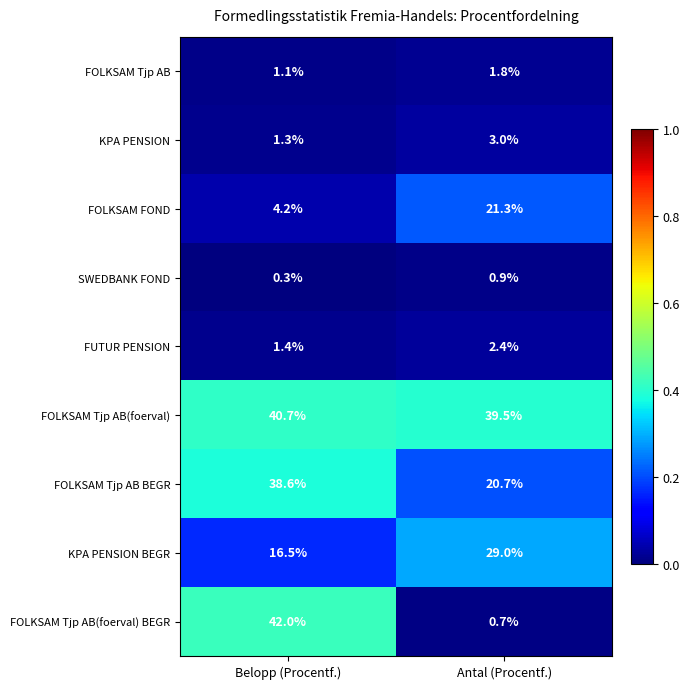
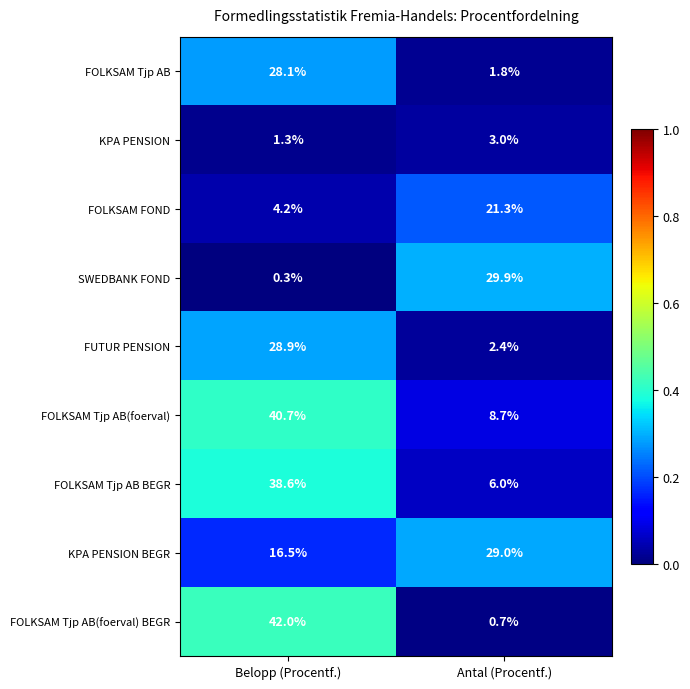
  {
    "FOLKSAM Tjp AB": {
-     "Belopp (Procentf.)": "1.1%",
+     "Belopp (Procentf.)": "28.1%",
      "Antal (Procentf.)": "1.8%"
    },
    "KPA PENSION": {
      "Belopp (Procentf.)": "1.3%",
      "Antal (Procentf.)": "3.0%"
    },
    "FOLKSAM FOND": {
      "Belopp (Procentf.)": "4.2%",
      "Antal (Procentf.)": "21.3%"
    },
    "SWEDBANK FOND": {
      "Belopp (Procentf.)": "0.3%",
-     "Antal (Procentf.)": "0.9%"
+     "Antal (Procentf.)": "29.9%"
    },
    "FUTUR PENSION": {
-     "Belopp (Procentf.)": "1.4%",
+     "Belopp (Procentf.)": "28.9%",
      "Antal (Procentf.)": "2.4%"
    },
    "FOLKSAM Tjp AB(foerval)": {
      "Belopp (Procentf.)": "40.7%",
-     "Antal (Procentf.)": "39.5%"
+     "Antal (Procentf.)": "8.7%"
    },
    "FOLKSAM Tjp AB BEGR": {
      "Belopp (Procentf.)": "38.6%",
-     "Antal (Procentf.)": "20.7%"
+     "Antal (Procentf.)": "6.0%"
    },
    "KPA PENSION BEGR": {
      "Belopp (Procentf.)": "16.5%",
      "Antal (Procentf.)": "29.0%"
    },
    "FOLKSAM Tjp AB(foerval) BEGR": {
      "Belopp (Procentf.)": "42.0%",
      "Antal (Procentf.)": "0.7%"
    }
  }
